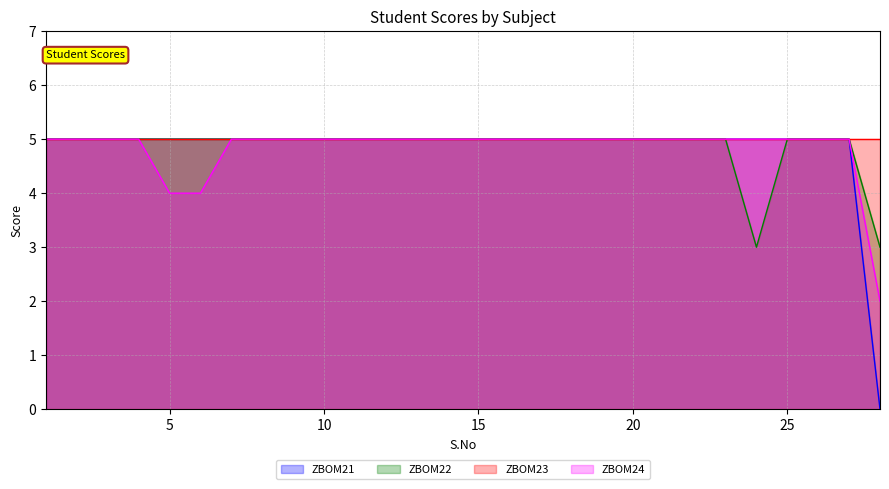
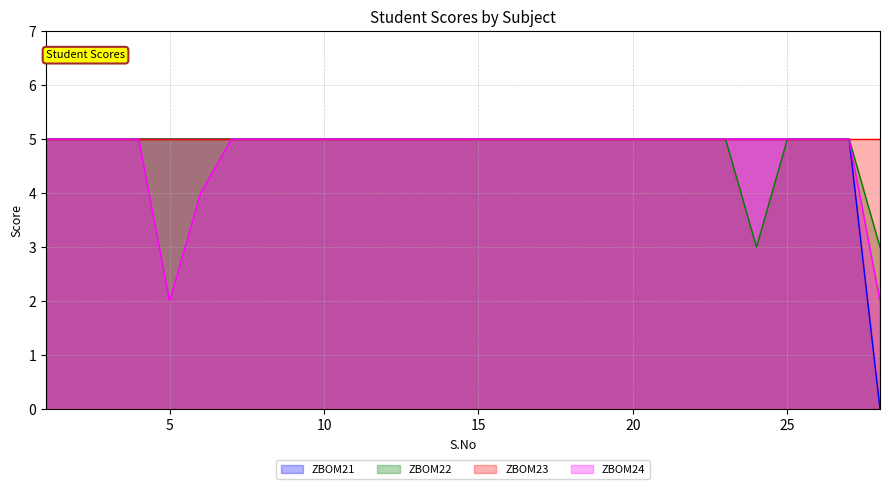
  {
    "ZBOM24": {
-     "5": 4
+     "5": 2
    }
  }
